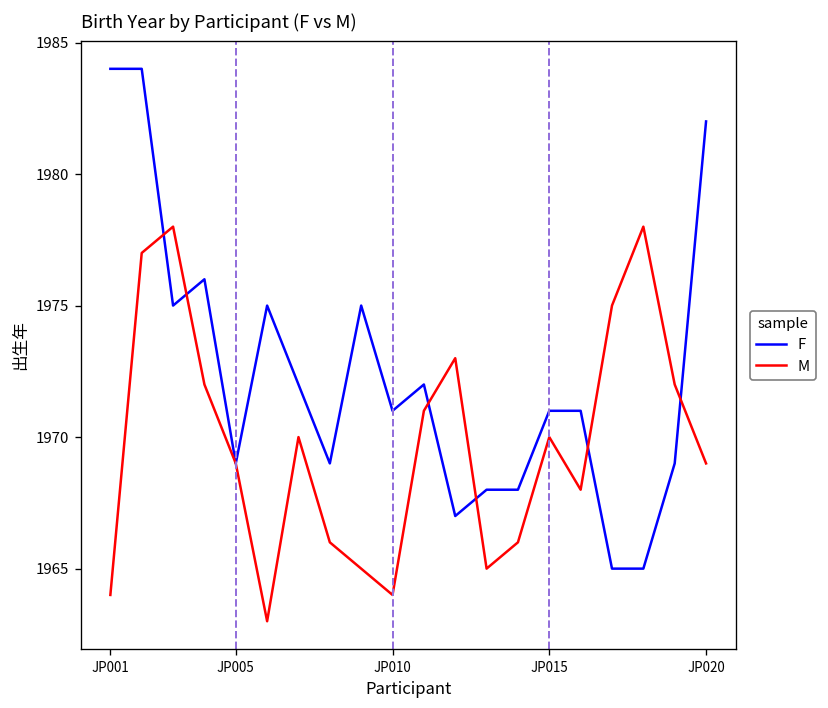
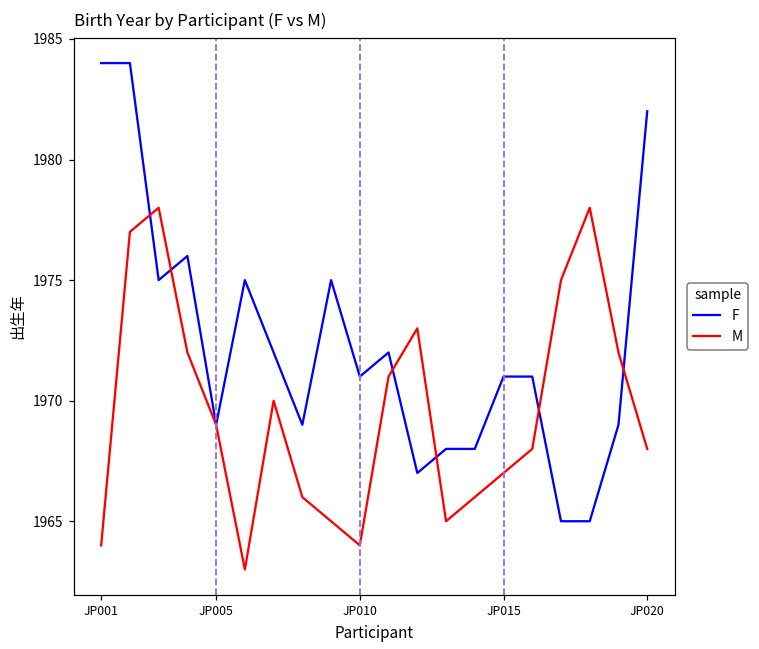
  {
    "F": {
      "JP001": 1984,
      "JP010": 1971,
      "JP015": 1971,
      "JP020": 1982
    },
    "M": {
      "JP001": 1964,
      "JP010": 1964,
-     "JP015": 1970,
-     "JP020": 1969
+     "JP015": 1967,
+     "JP020": 1968
    }
  }
